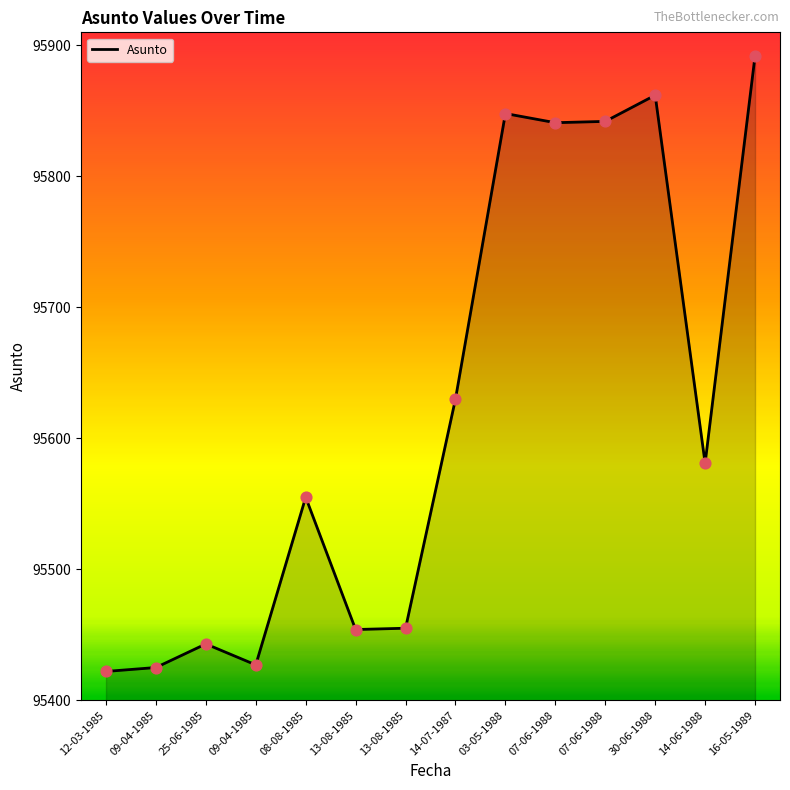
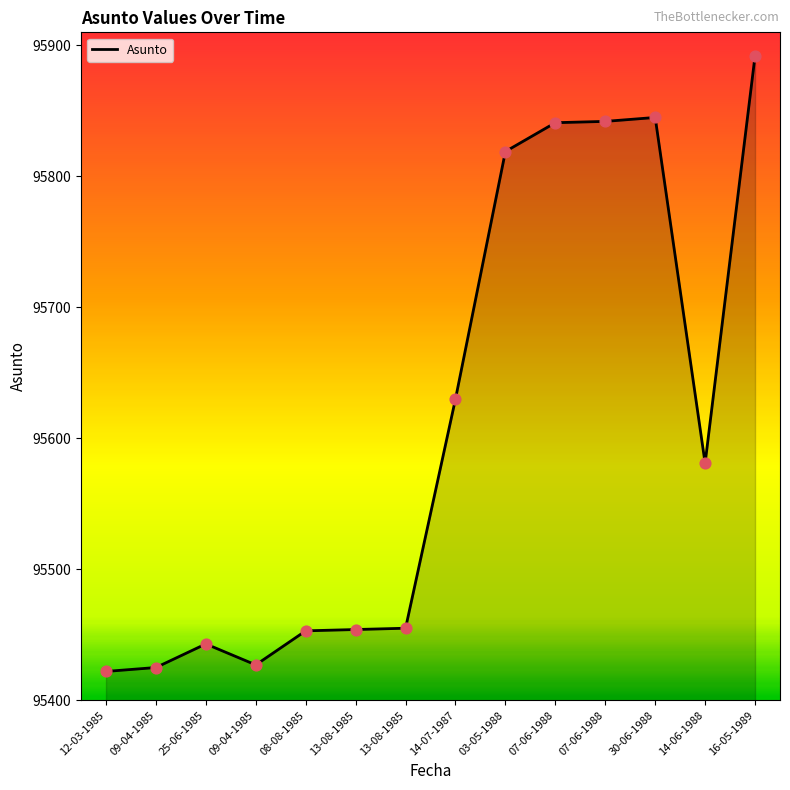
  {
    "12-03-1985": 95422,
    "25-06-1985": 95443,
-   "08-08-1985": 95555,
+   "08-08-1985": 95453,
    "14-07-1987": 95630,
-   "03-05-1988": 95848,
-   "30-06-1988": 95862,
+   "03-05-1988": 95819,
+   "30-06-1988": 95845,
    "14-06-1988": 95581,
    "16-05-1989": 95892
  }
